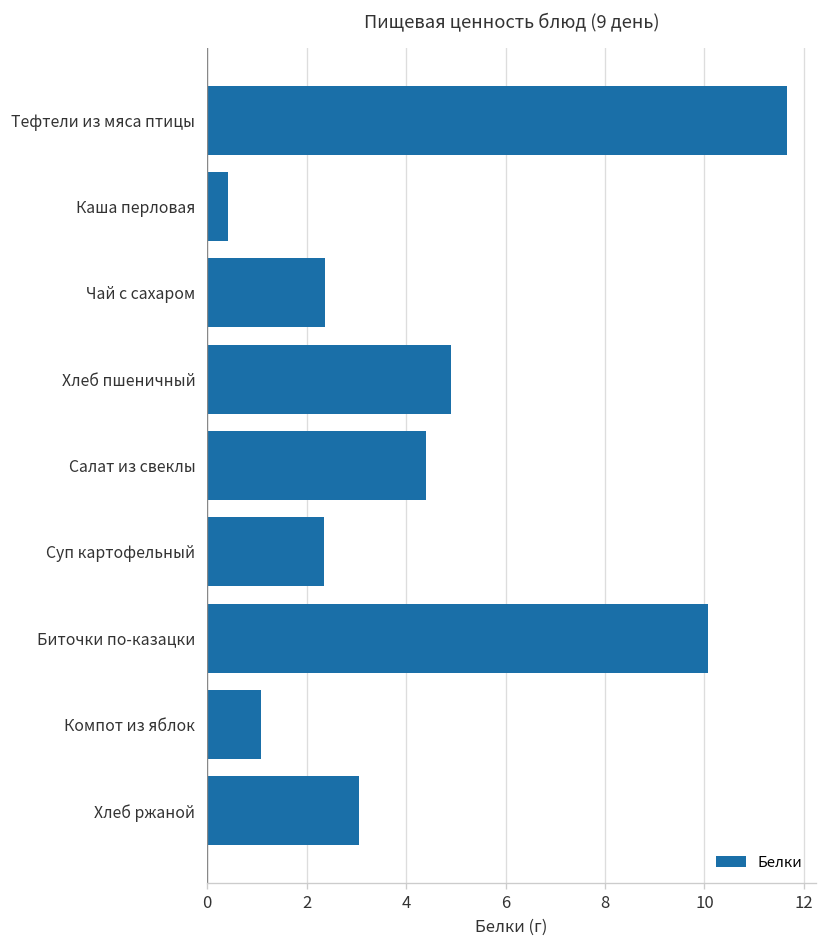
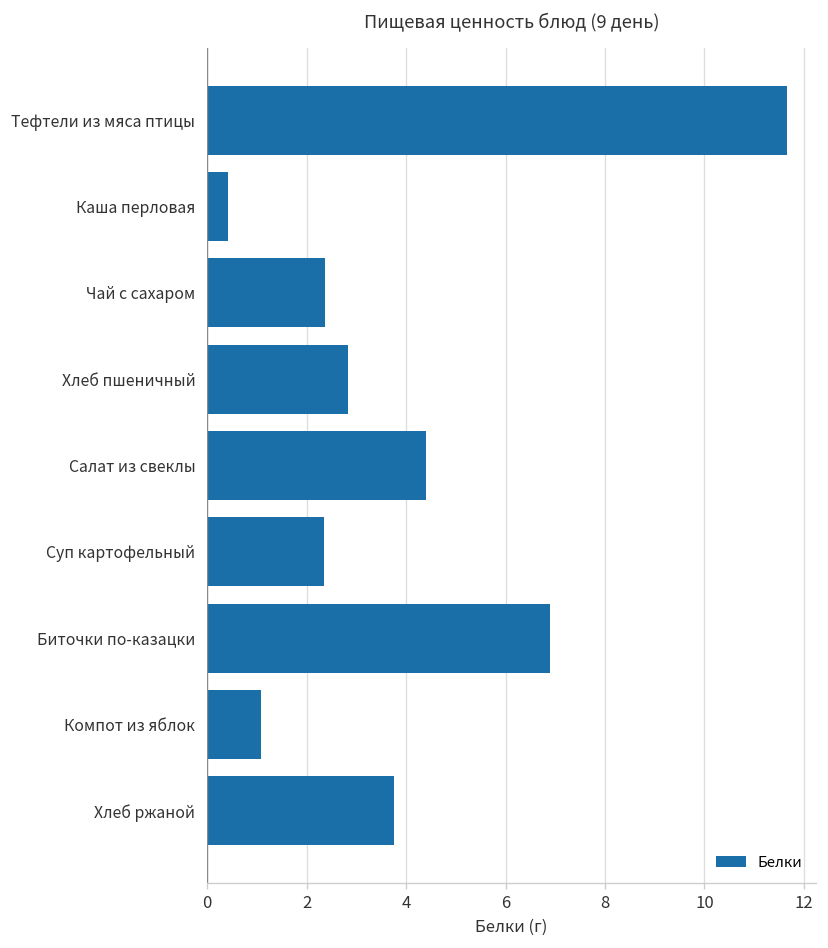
  {
    "Тефтели из мяса птицы": 11.7,
    "Каша перловая": 0.4,
    "Чай с сахаром": 2.4,
-   "Хлеб пшеничный": 4.9,
+   "Хлеб пшеничный": 2.8,
    "Салат из свеклы": 4.4,
    "Суп картофельный": 2.4,
-   "Биточки по-казацки": 10.1,
+   "Биточки по-казацки": 6.9,
    "Компот из яблок": 1.1,
-   "Хлеб ржаной": 3.1
+   "Хлеб ржаной": 3.8
  }
